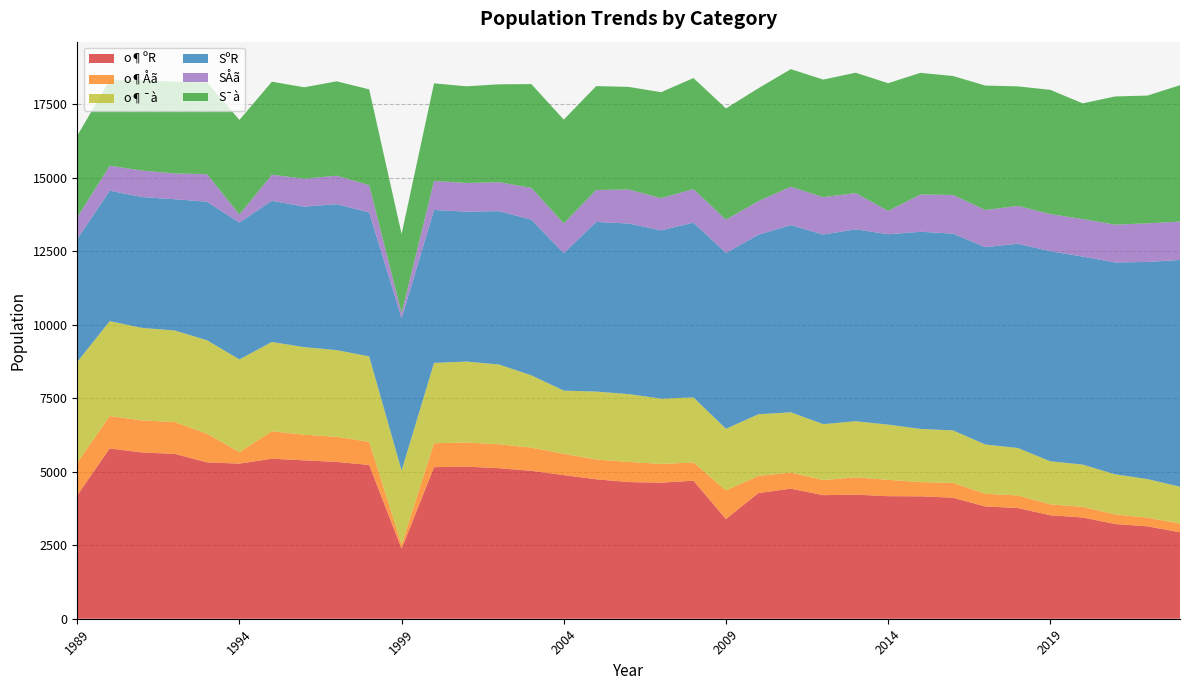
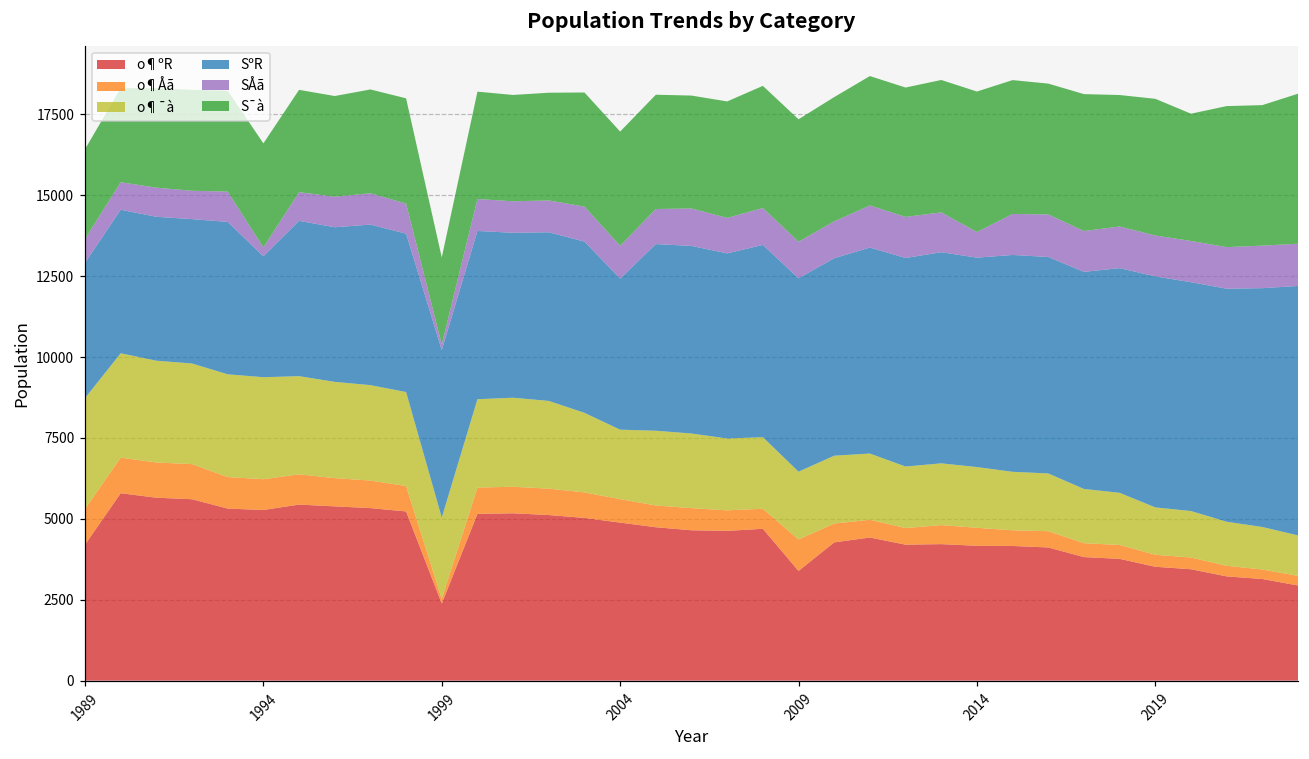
  {
    "o¶ºR": {
      "1989": 4200,
      "1994": 5300,
      "1999": 2400,
      "2004": 4900,
      "2009": 3400,
      "2014": 4200,
      "2019": 3500
    },
    "o¶Åã": {
      "1989": 1100,
-     "1994": 400,
+     "1994": 1000,
      "1999": 100,
      "2004": 700,
      "2009": 1000,
      "2014": 600,
      "2019": 400
    },
    "o¶¯à": {
      "1989": 3400,
      "1994": 3200,
      "1999": 2500,
      "2004": 2100,
      "2009": 2100,
      "2014": 1900,
      "2019": 1500
    },
    "SºR": {
      "1989": 4200,
-     "1994": 4700,
+     "1994": 3700,
      "1999": 5200,
      "2004": 4700,
      "2009": 6000,
      "2014": 6500,
      "2019": 7100
    },
    "SÅã": {
      "1989": 700,
      "1994": 300,
      "1999": 200,
      "2004": 1000,
      "2009": 1100,
      "2014": 800,
      "2019": 1300
    },
    "S¯à": {
      "1989": 2800,
      "1994": 3200,
      "1999": 2700,
      "2004": 3500,
      "2009": 3800,
      "2014": 4300,
      "2019": 4200
    }
  }
